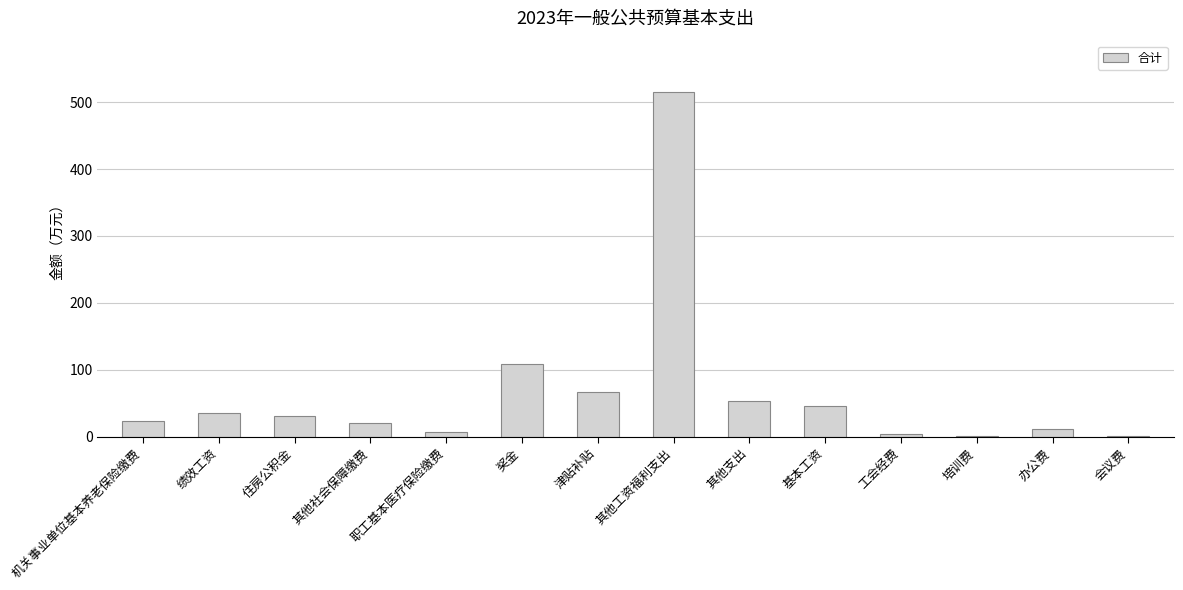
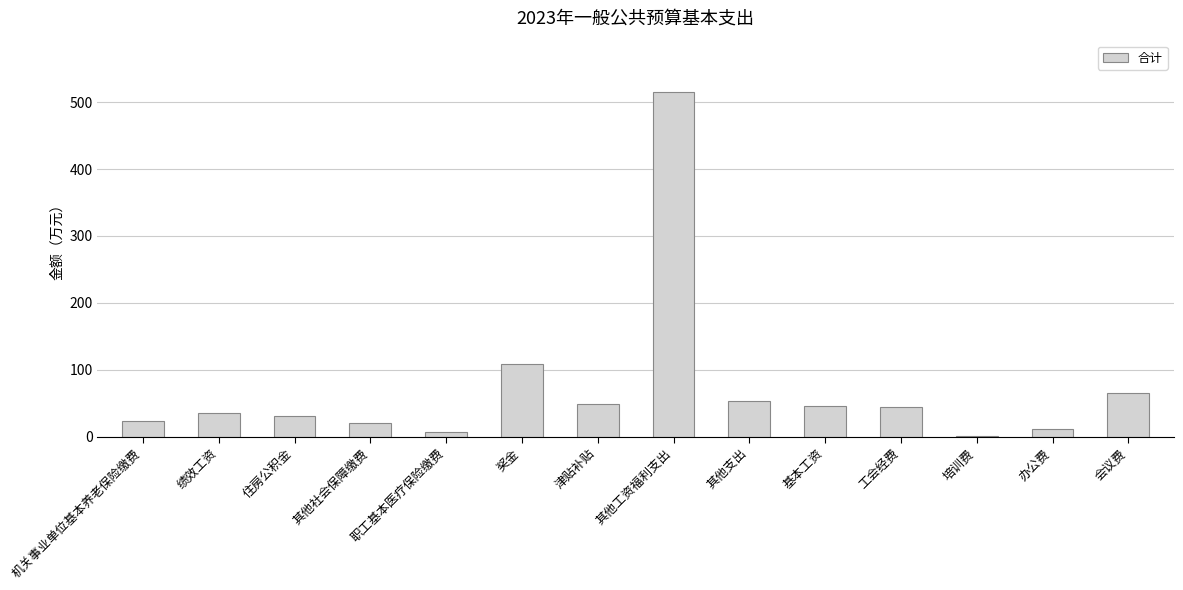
  {
    "机关事业单位基本养老保险缴费": 20,
    "绩效工资": 30,
    "住房公积金": 30,
    "其他社会保障缴费": 20,
    "职工基本医疗保险缴费": 10,
    "奖金": 110,
-   "津贴补贴": 70,
+   "津贴补贴": 50,
    "其他工资福利支出": 510,
    "其他支出": 50,
    "基本工资": 50,
-   "工会经费": 0,
+   "工会经费": 40,
    "办公费": 10,
-   "会议费": 0
+   "会议费": 70
  }
